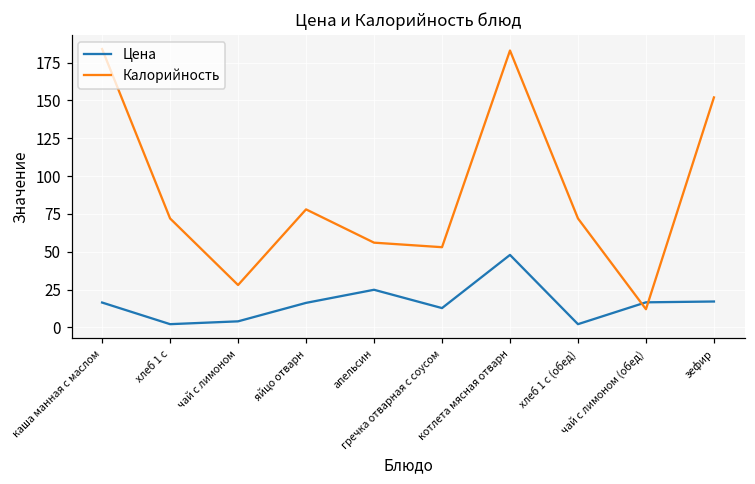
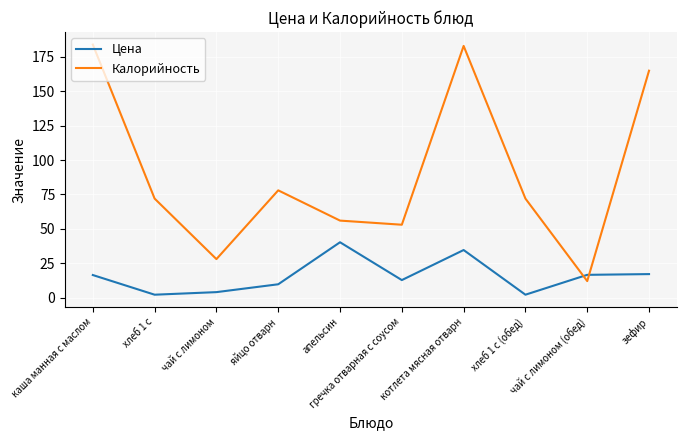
  {
    "Цена": {
      "каша манная с маслом": 16,
      "хлеб 1 с": 2,
      "чай с лимоном": 4,
-     "яйцо отварн": 16,
-     "апельсин": 25,
+     "яйцо отварн": 10,
+     "апельсин": 40,
      "гречка отварная с соусом": 13,
-     "котлета мясная отварн": 48,
+     "котлета мясная отварн": 35,
      "хлеб 1 с (обед)": 2,
      "чай с лимоном (обед)": 17,
      "зефир": 17
    },
    "Калорийность": {
      "хлеб 1 с": 72,
      "чай с лимоном": 28,
      "яйцо отварн": 78,
      "апельсин": 56,
      "гречка отварная с соусом": 53,
      "котлета мясная отварн": 183,
      "хлеб 1 с (обед)": 72,
      "чай с лимоном (обед)": 12,
-     "зефир": 152
+     "зефир": 165
    }
  }
